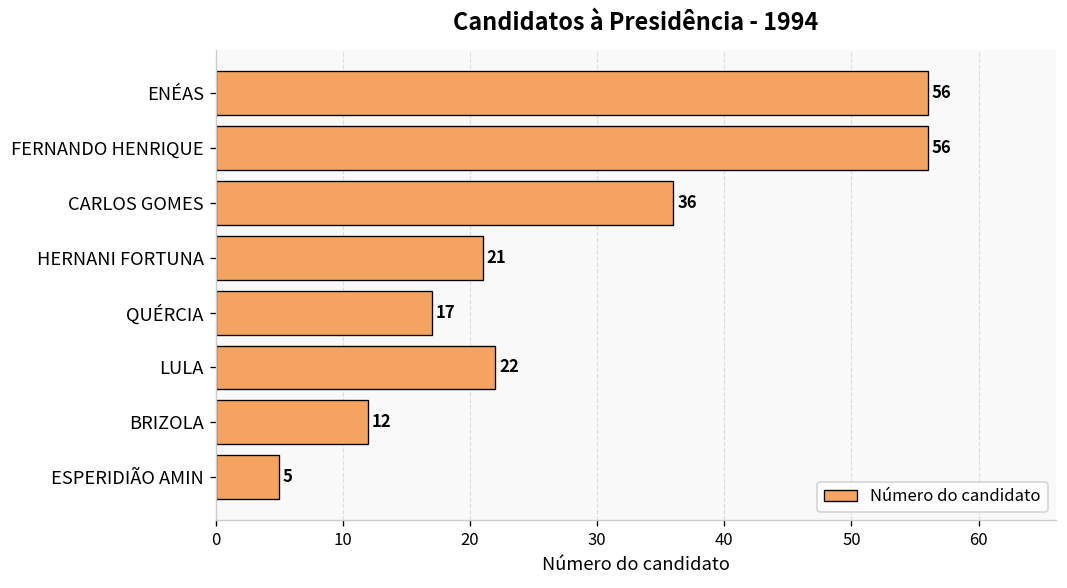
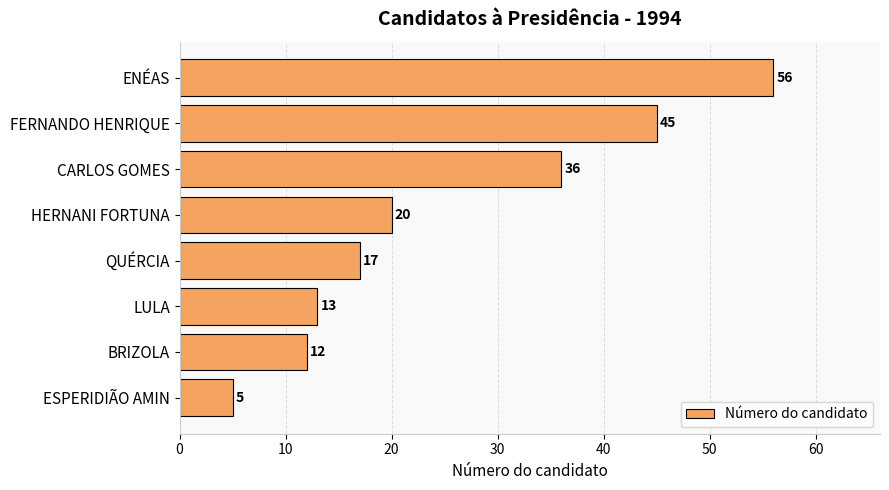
  {
    "ENÉAS": 56,
-   "FERNANDO HENRIQUE": 56,
+   "FERNANDO HENRIQUE": 45,
    "CARLOS GOMES": 36,
-   "HERNANI FORTUNA": 21,
+   "HERNANI FORTUNA": 20,
    "QUÉRCIA": 17,
-   "LULA": 22,
+   "LULA": 13,
    "BRIZOLA": 12,
    "ESPERIDIÃO AMIN": 5
  }
